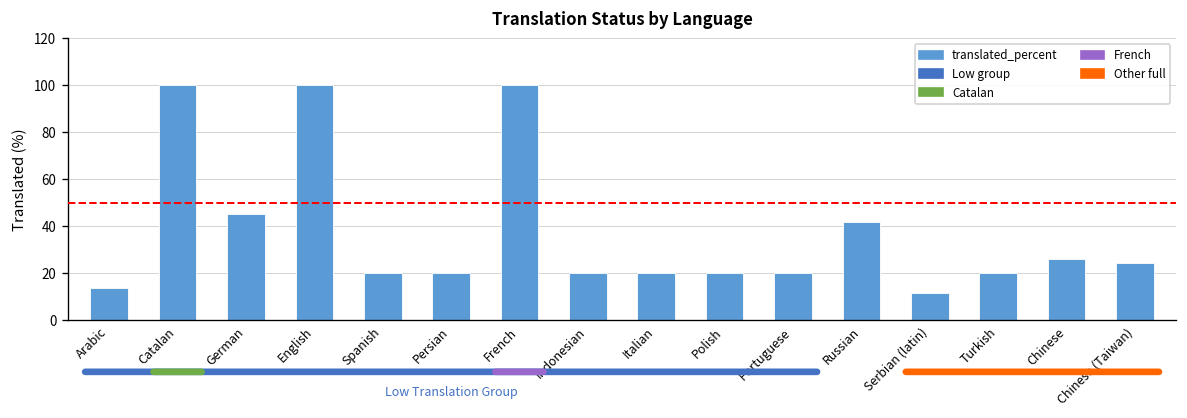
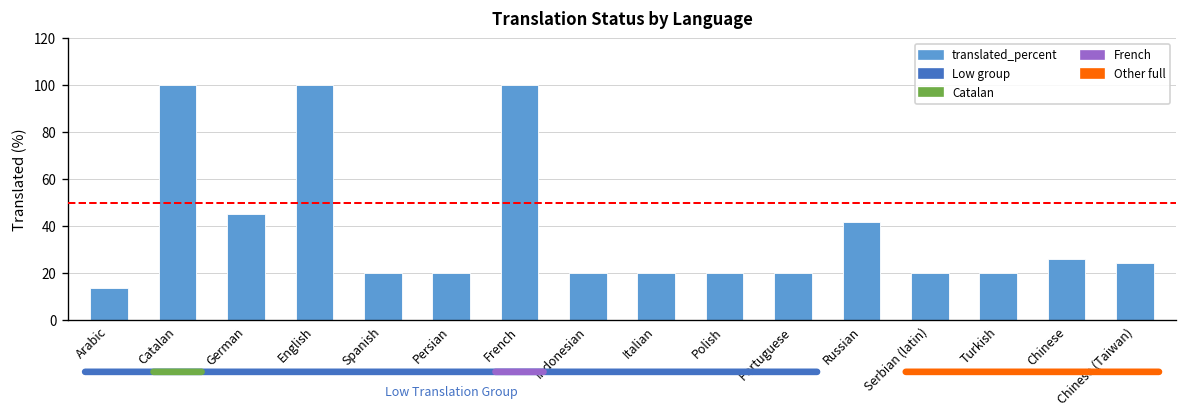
  {
    "Arabic": 14,
    "Catalan": 100,
    "German": 45,
    "English": 100,
    "Spanish": 20,
    "Persian": 20,
    "French": 100,
    "Indonesian": 20,
    "Italian": 20,
    "Polish": 20,
    "Portuguese": 20,
    "Russian": 42,
-   "Serbian (latin)": 12,
+   "Serbian (latin)": 20,
    "Turkish": 20,
    "Chinese": 26,
    "Chinese (Taiwan)": 24
  }
